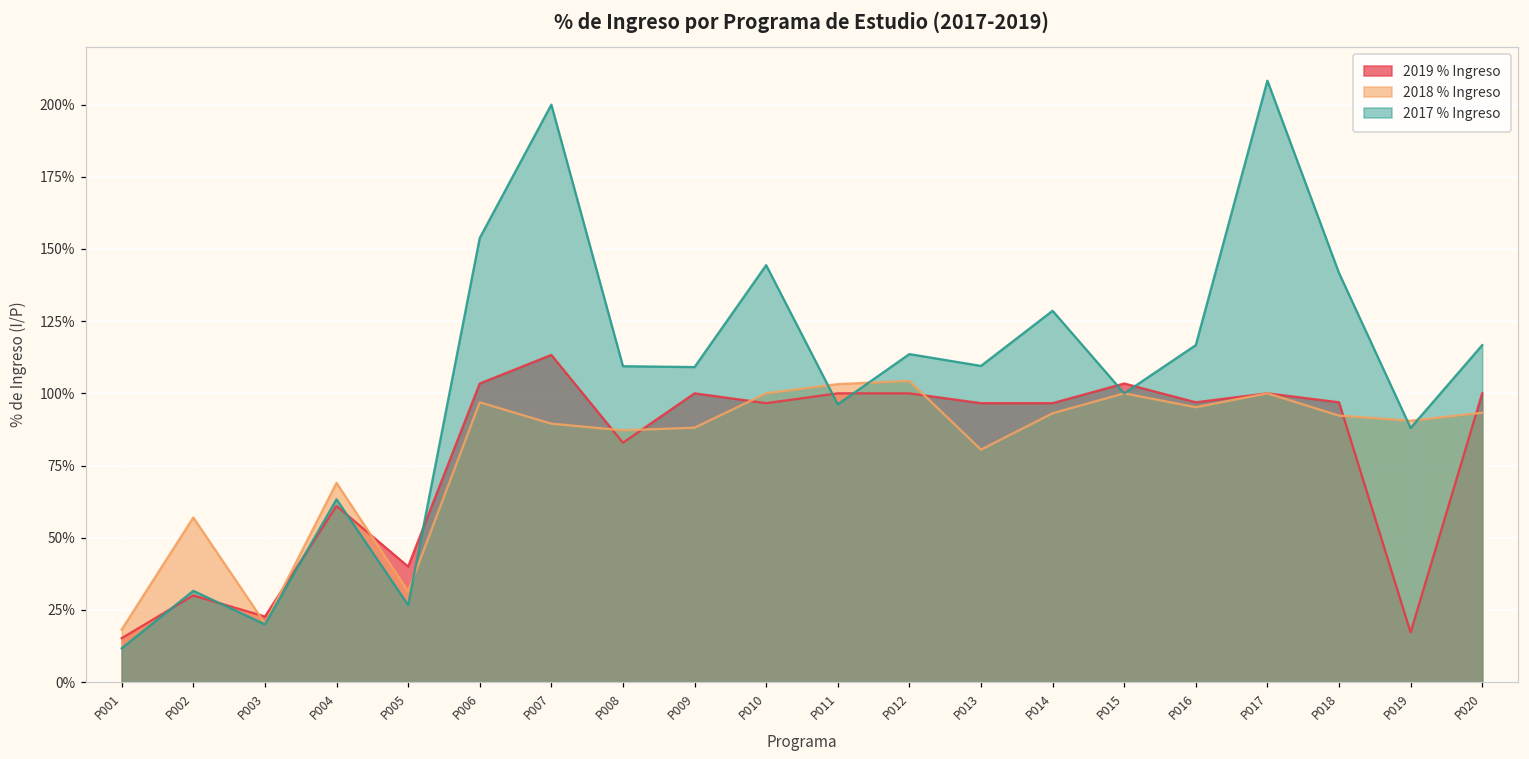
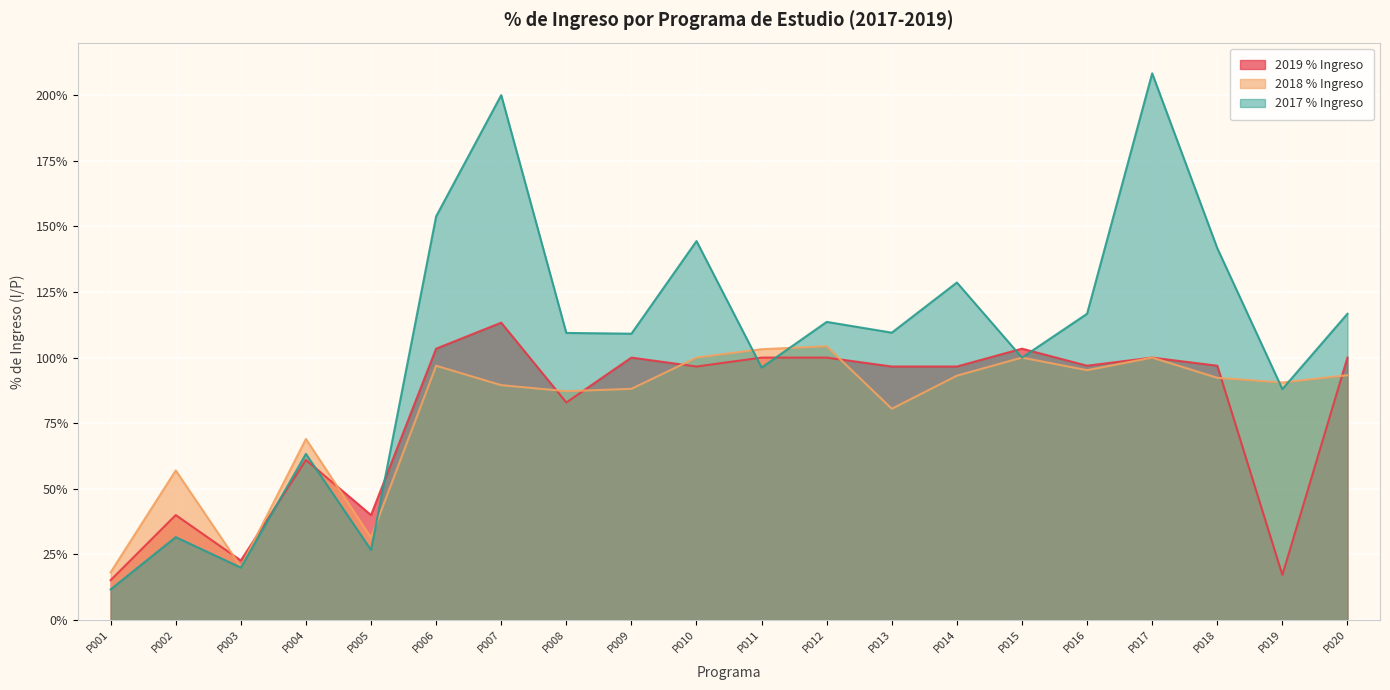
  {
    "2019 % Ingreso": {
      "P001": "15%",
-     "P002": "30%",
+     "P002": "40%",
      "P003": "23%",
      "P004": "61%",
      "P005": "40%",
      "P006": "103%",
      "P007": "113%",
      "P008": "83%",
      "P009": "100%",
      "P010": "97%",
      "P011": "100%",
      "P012": "100%",
      "P013": "97%",
      "P014": "97%",
      "P015": "103%",
      "P016": "97%",
      "P018": "97%",
      "P019": "17%",
      "P020": "100%"
    },
    "2018 % Ingreso": {
      "P001": "18%",
      "P002": "57%",
      "P004": "69%",
      "P005": "31%",
      "P006": "97%",
      "P007": "90%",
      "P008": "87%",
      "P009": "88%",
      "P010": "100%",
      "P011": "103%",
      "P012": "104%",
      "P013": "81%",
      "P014": "93%",
      "P016": "95%",
      "P018": "92%",
      "P019": "91%",
      "P020": "93%"
    },
    "2017 % Ingreso": {
      "P001": "12%",
      "P002": "32%",
      "P004": "63%",
      "P005": "27%",
      "P006": "154%",
      "P007": "200%",
      "P008": "109%",
      "P009": "109%",
      "P010": "144%",
      "P011": "96%",
      "P012": "114%",
      "P013": "110%",
      "P014": "129%",
      "P016": "117%",
      "P017": "208%",
      "P018": "142%",
      "P019": "88%",
      "P020": "117%"
    }
  }
